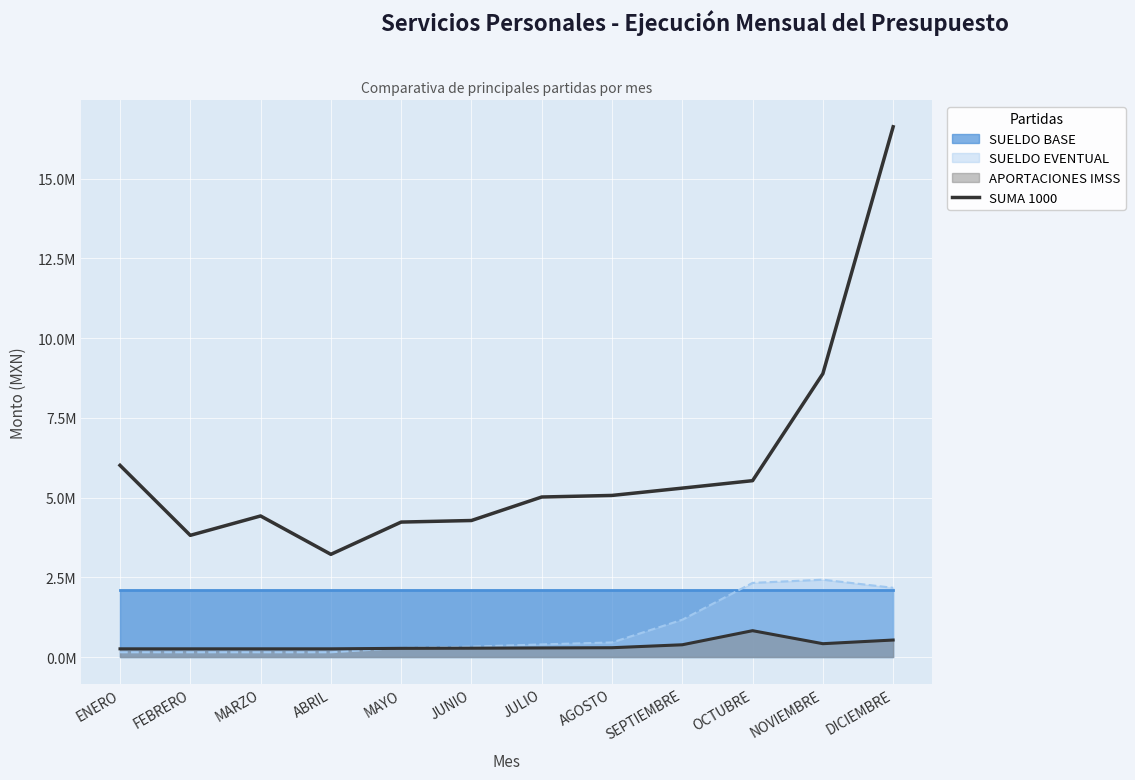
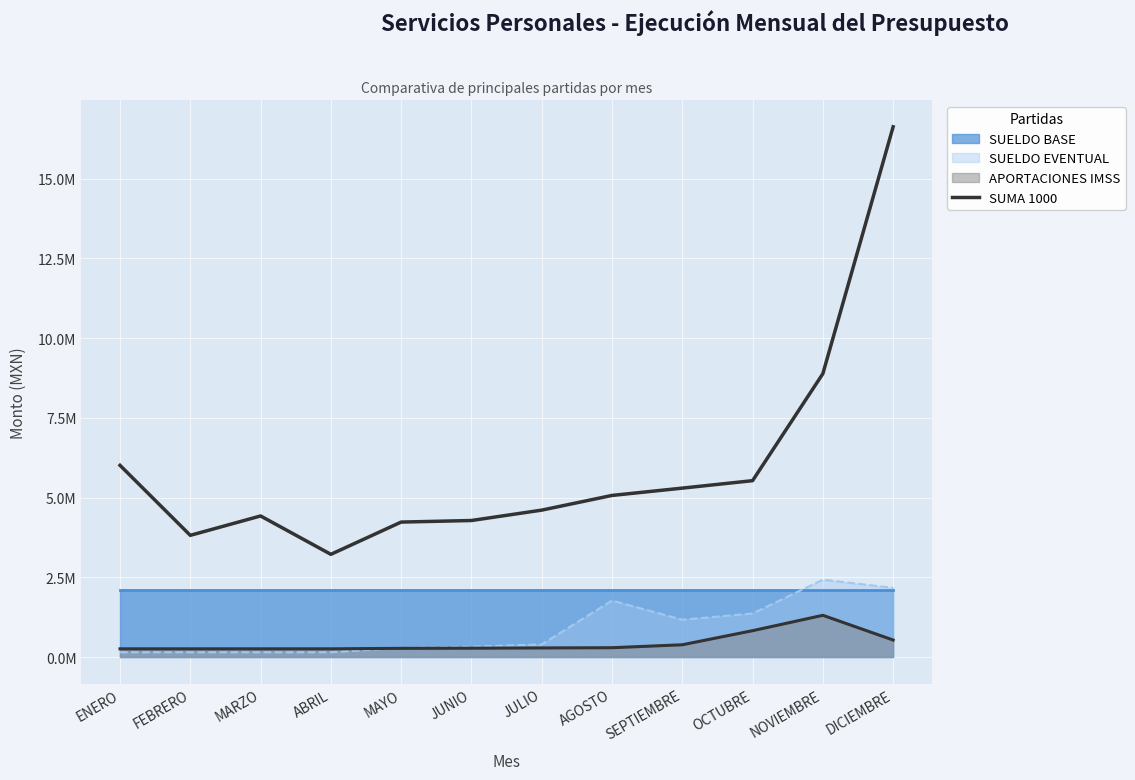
  {
    "SUELDO BASE": {
      "ENERO": 2100000,
      "FEBRERO": 2100000,
      "MARZO": 2100000,
      "ABRIL": 2100000,
      "MAYO": 2100000,
      "JUNIO": 2100000,
      "JULIO": 2100000,
      "AGOSTO": 2100000,
      "SEPTIEMBRE": 2100000,
      "OCTUBRE": 2100000,
      "NOVIEMBRE": 2100000
    },
    "SUELDO EVENTUAL": {
      "ENERO": 100000,
      "FEBRERO": 100000,
      "MARZO": 100000,
      "ABRIL": 100000,
      "JULIO": 400000,
-     "AGOSTO": 500000,
+     "AGOSTO": 1800000,
      "SEPTIEMBRE": 1200000,
-     "OCTUBRE": 2300000,
+     "OCTUBRE": 1400000,
      "NOVIEMBRE": 2400000
    },
    "APORTACIONES IMSS": {
      "ENERO": 300000,
      "FEBRERO": 300000,
      "MARZO": 300000,
      "ABRIL": 300000,
      "JULIO": 300000,
      "AGOSTO": 300000,
      "SEPTIEMBRE": 400000,
      "OCTUBRE": 800000,
-     "NOVIEMBRE": 400000,
+     "NOVIEMBRE": 1300000,
      "DICIEMBRE": 500000
    },
    "SUMA 1000": {
      "ENERO": 6000000,
      "FEBRERO": 3800000,
      "MARZO": 4400000,
      "ABRIL": 3200000,
      "MAYO": 4200000,
      "JUNIO": 4300000,
-     "JULIO": 5000000,
+     "JULIO": 4600000,
      "AGOSTO": 5100000,
      "SEPTIEMBRE": 5300000,
      "OCTUBRE": 5500000,
      "NOVIEMBRE": 8900000,
      "DICIEMBRE": 16600000
    }
  }
